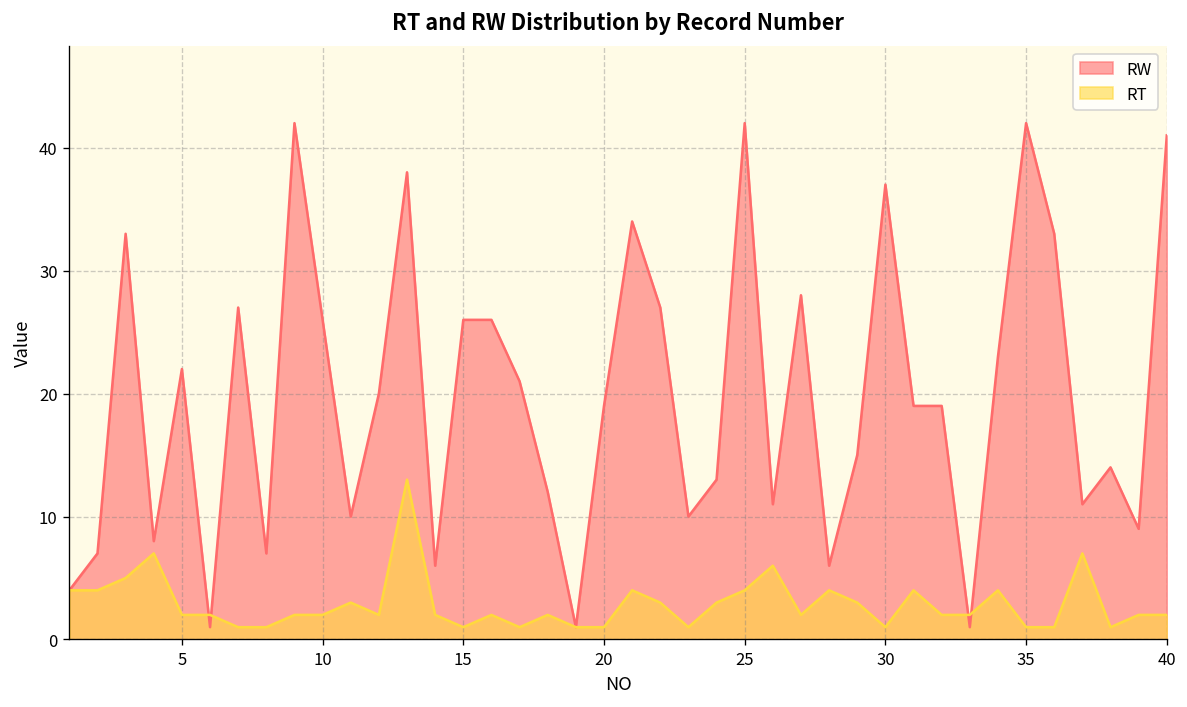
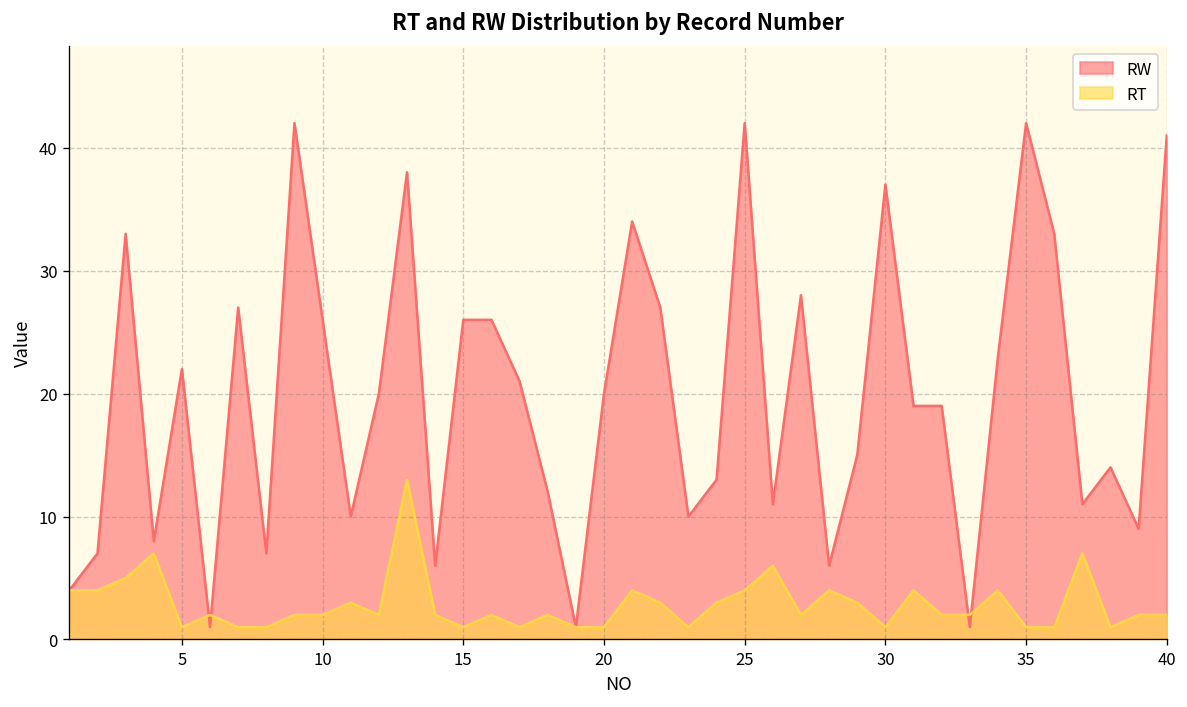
  {
    "RW": {
      "5": 22,
      "10": 26,
      "15": 26,
-     "20": 19,
+     "20": 20,
      "25": 42,
      "30": 37,
      "35": 42,
      "40": 41
    },
    "RT": {
-     "5": 2,
+     "5": 1,
      "10": 2,
      "15": 1,
      "20": 1,
      "25": 4,
      "30": 1,
      "35": 1,
      "40": 2
    }
  }
